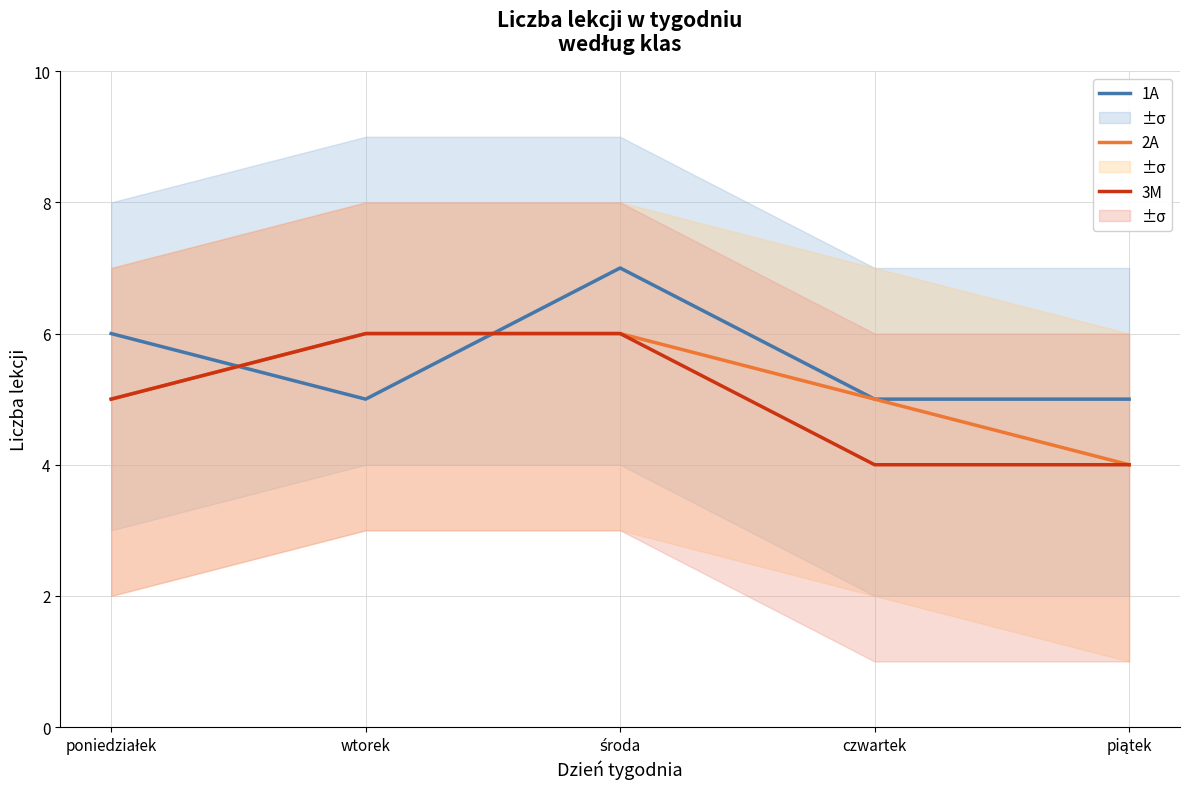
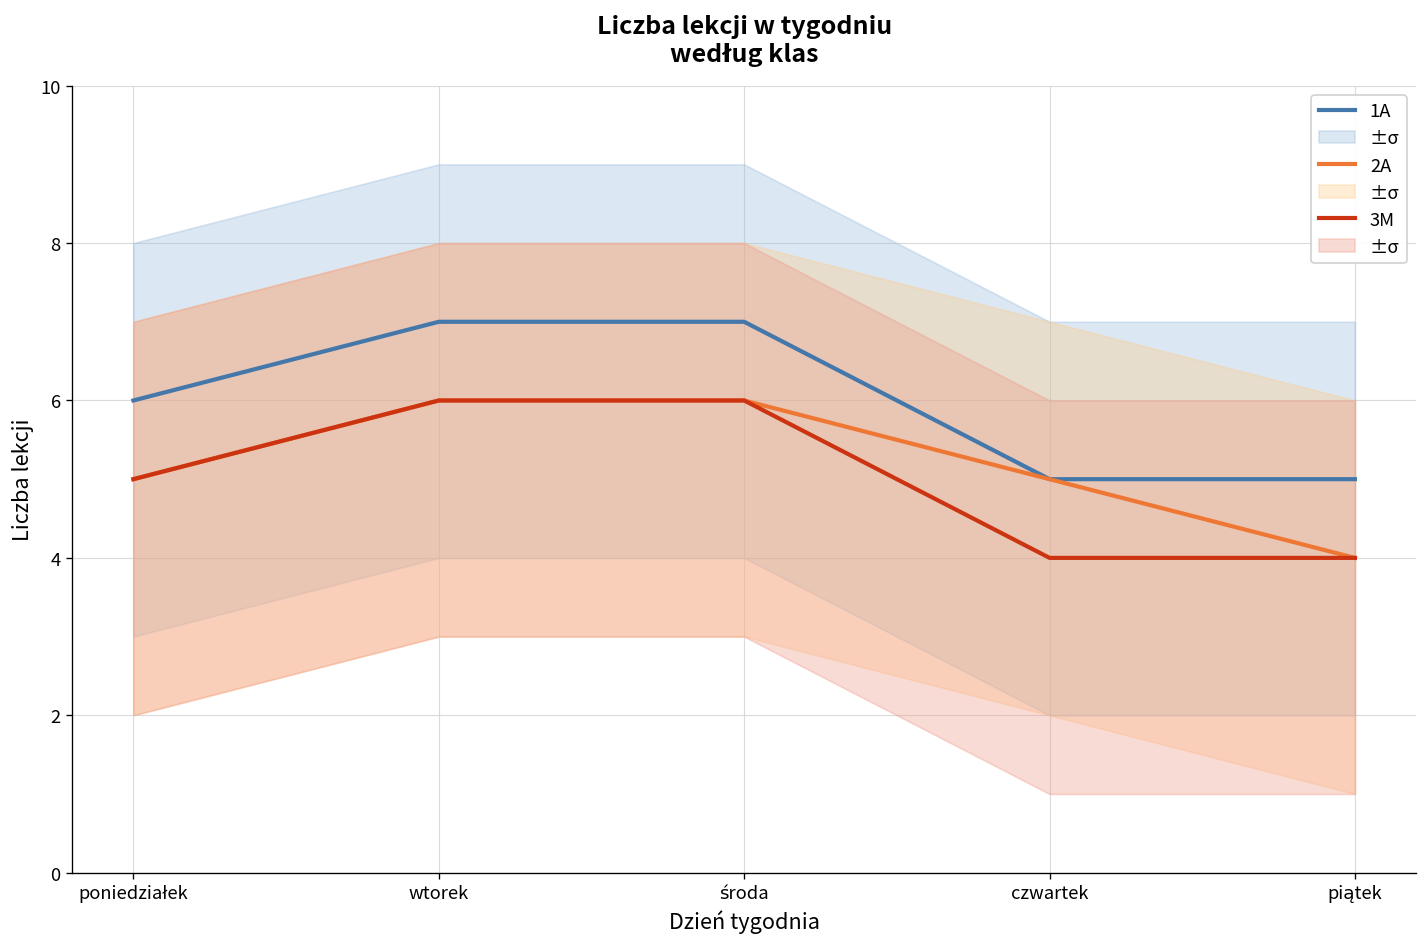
  {
    "1A": {
      "poniedziałek": 6,
-     "wtorek": 5,
+     "wtorek": 7,
      "środa": 7,
      "piątek": 5
    },
    "3M": {
      "czwartek": 4
    }
  }
